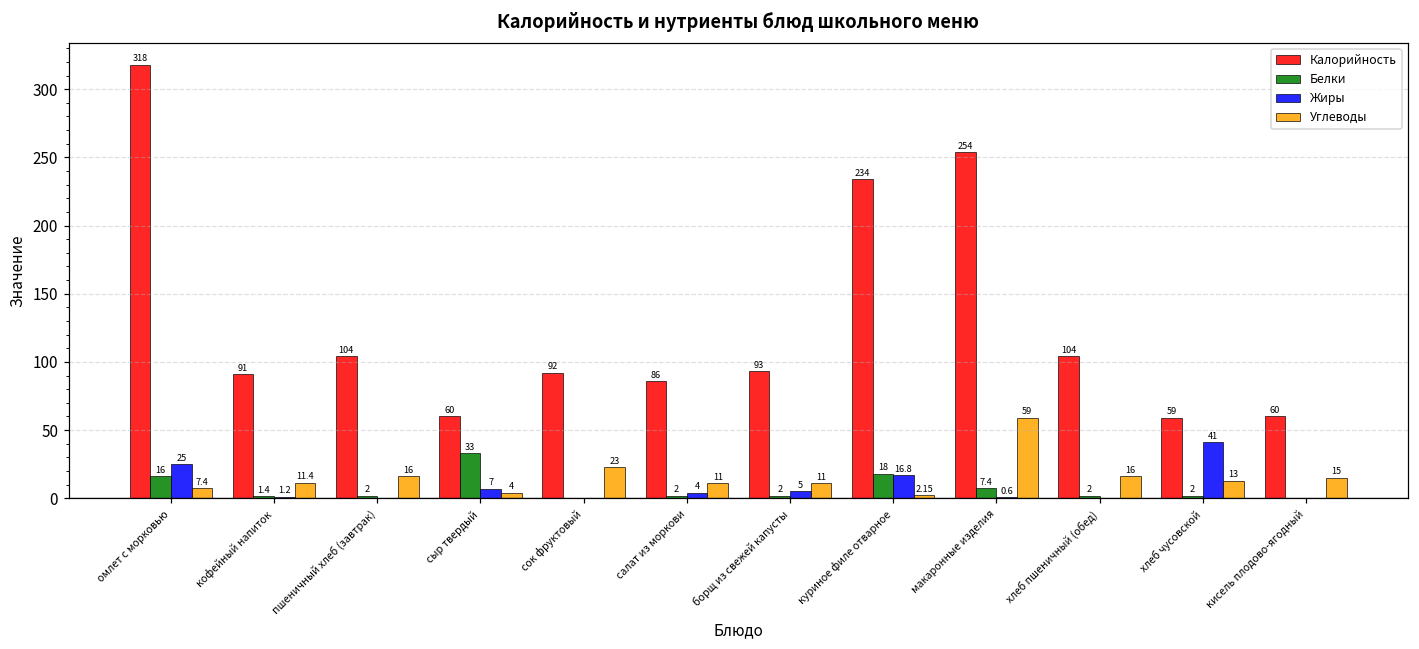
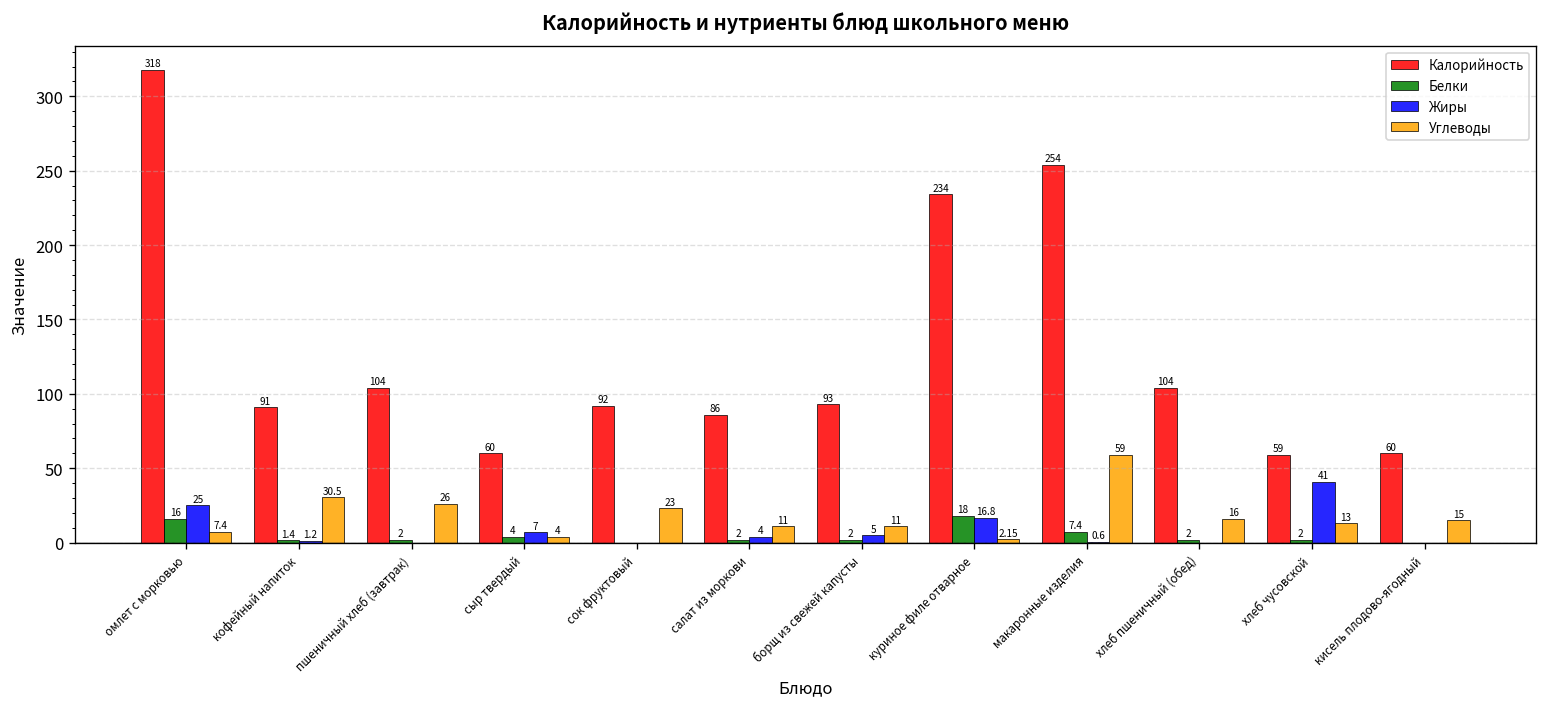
  {
    "Калорийность": {
      "омлет с морковью": 318,
      "кофейный напиток": 91,
      "пшеничный хлеб (завтрак)": 104,
      "сыр твердый": 60,
      "сок фруктовый": 92,
      "салат из моркови": 86,
      "борщ из свежей капусты": 93,
      "куриное филе отварное": 234,
      "макаронные изделия": 254,
      "хлеб пшеничный (обед)": 104,
      "хлеб чусовской": 59,
      "кисель плодово-ягодный": 60
    },
    "Белки": {
      "омлет с морковью": 16,
      "кофейный напиток": 1.4,
      "пшеничный хлеб (завтрак)": 2,
-     "сыр твердый": 33,
+     "сыр твердый": 4,
      "салат из моркови": 2,
      "борщ из свежей капусты": 2,
      "куриное филе отварное": 18,
      "макаронные изделия": 7.4,
      "хлеб пшеничный (обед)": 2,
      "хлеб чусовской": 2
    },
    "Жиры": {
      "омлет с морковью": 25,
      "кофейный напиток": 1.2,
      "сыр твердый": 7,
      "салат из моркови": 4,
      "борщ из свежей капусты": 5,
      "куриное филе отварное": 16.8,
      "макаронные изделия": 0.6,
      "хлеб чусовской": 41
    },
    "Углеводы": {
      "омлет с морковью": 7.4,
-     "кофейный напиток": 11.4,
-     "пшеничный хлеб (завтрак)": 16,
+     "кофейный напиток": 30.5,
+     "пшеничный хлеб (завтрак)": 26,
      "сыр твердый": 4,
      "сок фруктовый": 23,
      "салат из моркови": 11,
      "борщ из свежей капусты": 11,
      "куриное филе отварное": 2.15,
      "макаронные изделия": 59,
      "хлеб пшеничный (обед)": 16,
      "хлеб чусовской": 13,
      "кисель плодово-ягодный": 15
    }
  }
